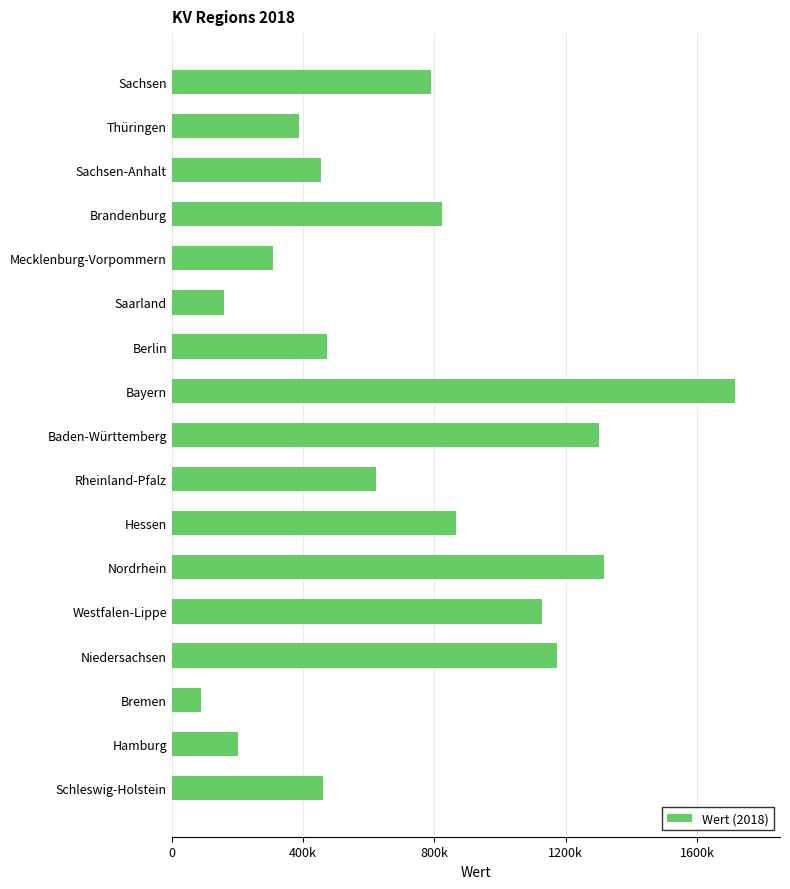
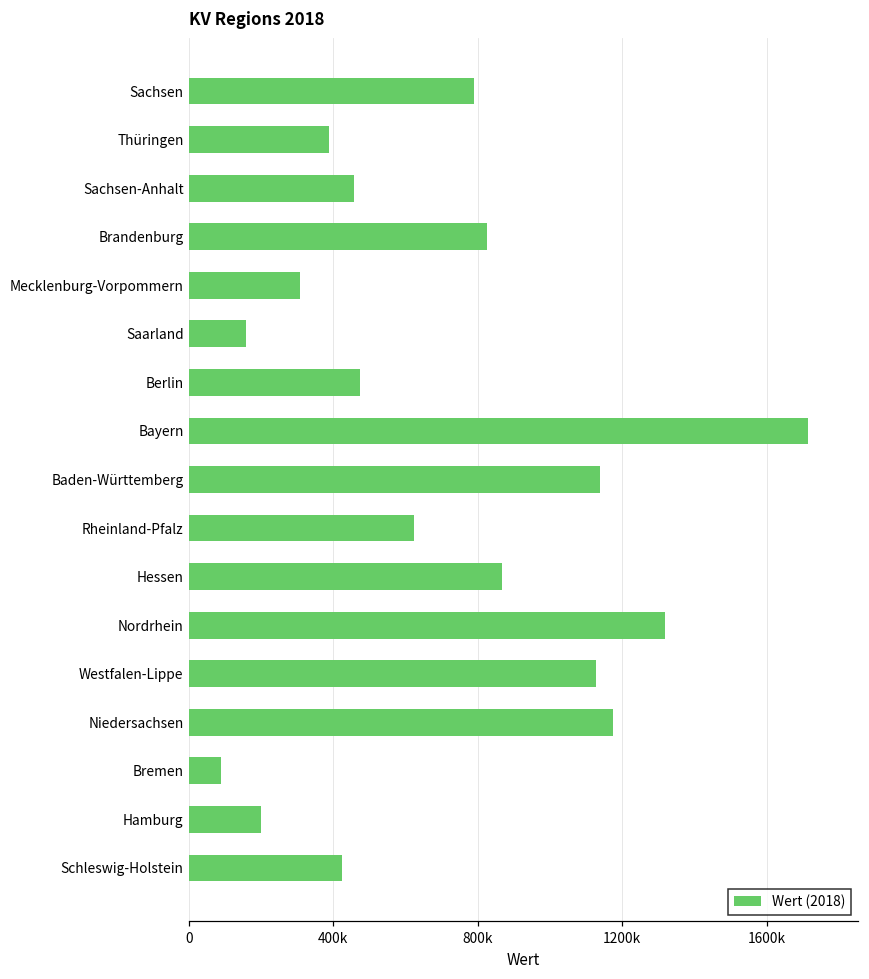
  {
    "Sachsen": 790000,
    "Thüringen": 390000,
    "Sachsen-Anhalt": 460000,
    "Brandenburg": 820000,
    "Mecklenburg-Vorpommern": 310000,
    "Saarland": 160000,
    "Berlin": 470000,
    "Bayern": 1720000,
-   "Baden-Württemberg": 1300000,
+   "Baden-Württemberg": 1140000,
    "Rheinland-Pfalz": 620000,
    "Hessen": 870000,
    "Nordrhein": 1320000,
    "Westfalen-Lippe": 1130000,
    "Niedersachsen": 1170000,
    "Bremen": 90000,
    "Hamburg": 200000,
-   "Schleswig-Holstein": 460000
+   "Schleswig-Holstein": 420000
  }
